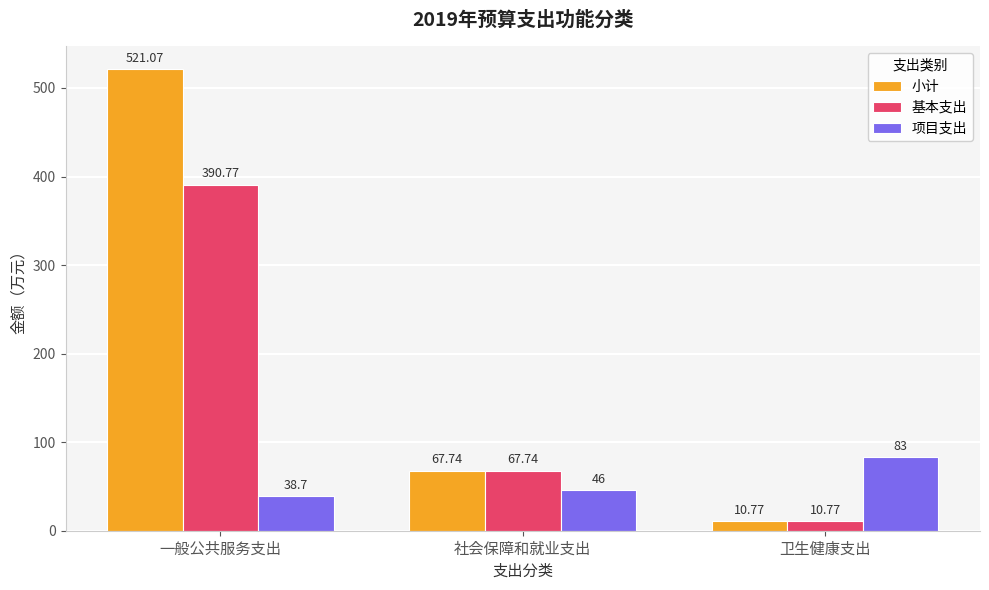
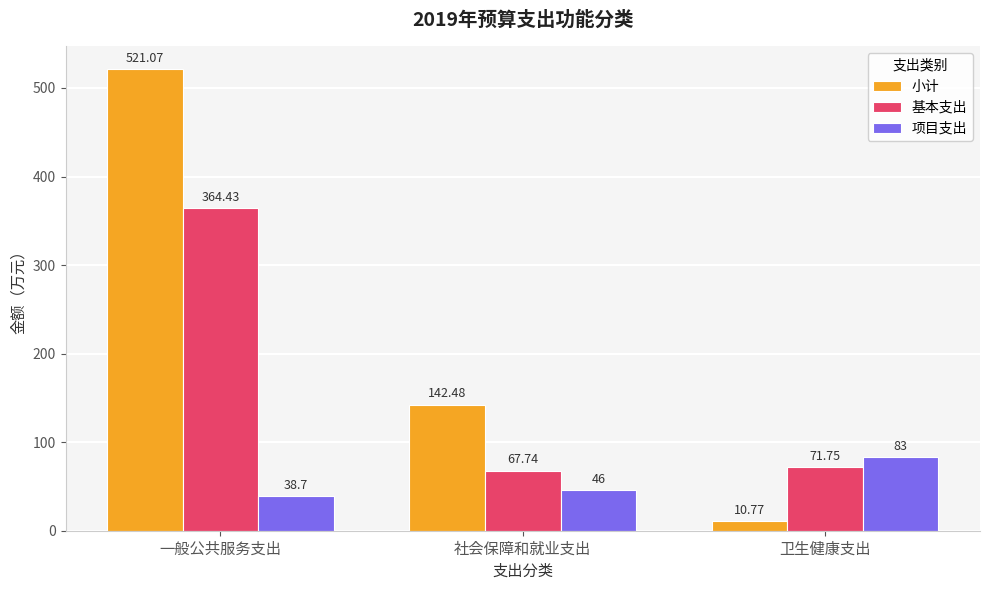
  {
    "小计": {
      "一般公共服务支出": 521.07,
-     "社会保障和就业支出": 67.74,
+     "社会保障和就业支出": 142.48,
      "卫生健康支出": 10.77
    },
    "基本支出": {
-     "一般公共服务支出": 390.77,
+     "一般公共服务支出": 364.43,
      "社会保障和就业支出": 67.74,
-     "卫生健康支出": 10.77
+     "卫生健康支出": 71.75
    },
    "项目支出": {
      "一般公共服务支出": 38.7,
      "社会保障和就业支出": 46,
      "卫生健康支出": 83
    }
  }
